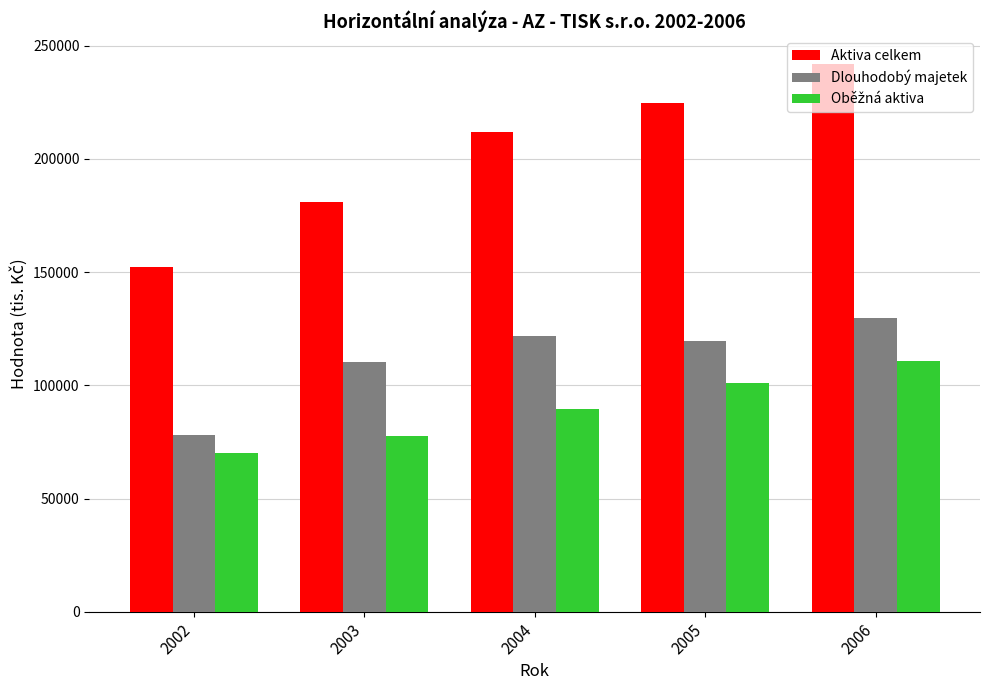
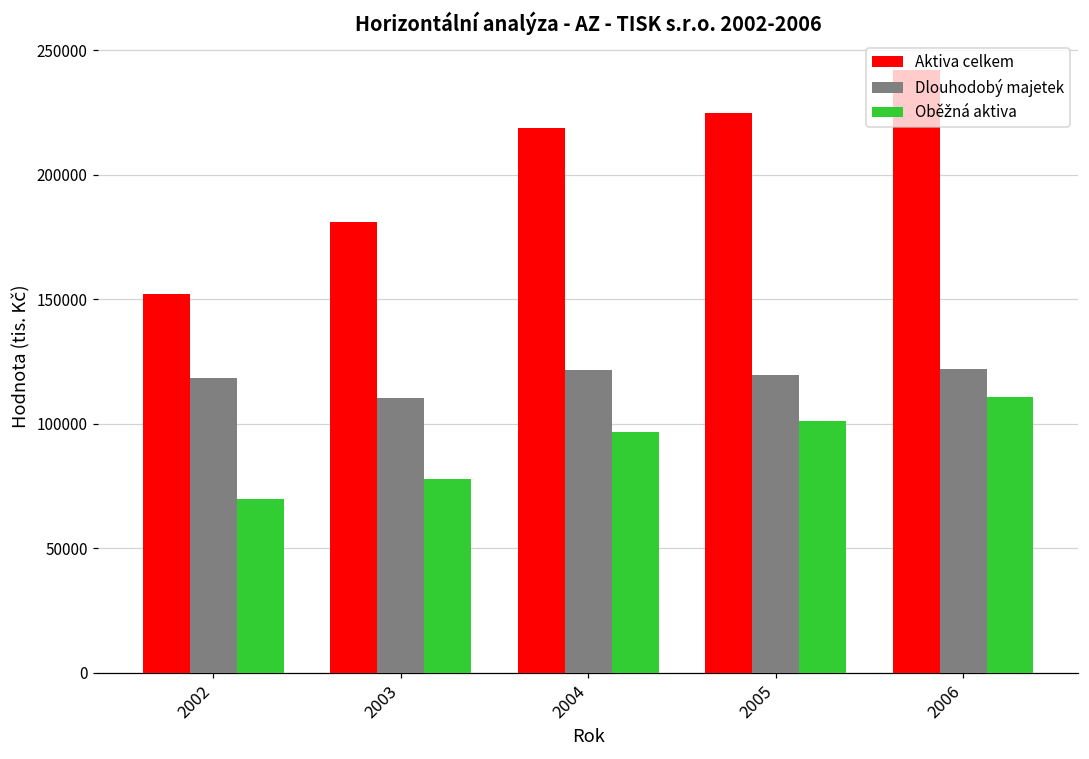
  {
    "Aktiva celkem": {
      "2002": 152000,
      "2003": 181000,
-     "2004": 212000,
+     "2004": 219000,
      "2005": 225000
    },
    "Dlouhodobý majetek": {
-     "2002": 78000,
+     "2002": 118000,
      "2003": 110000,
      "2004": 122000,
      "2005": 119000,
-     "2006": 130000
+     "2006": 122000
    },
    "Oběžná aktiva": {
      "2002": 70000,
      "2003": 78000,
-     "2004": 89000,
+     "2004": 97000,
      "2005": 101000,
      "2006": 111000
    }
  }
